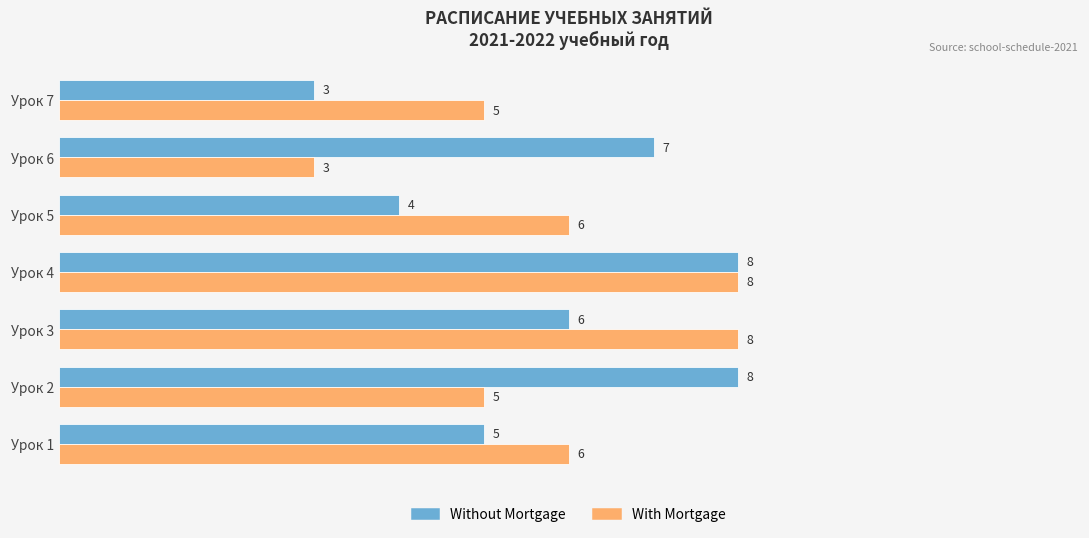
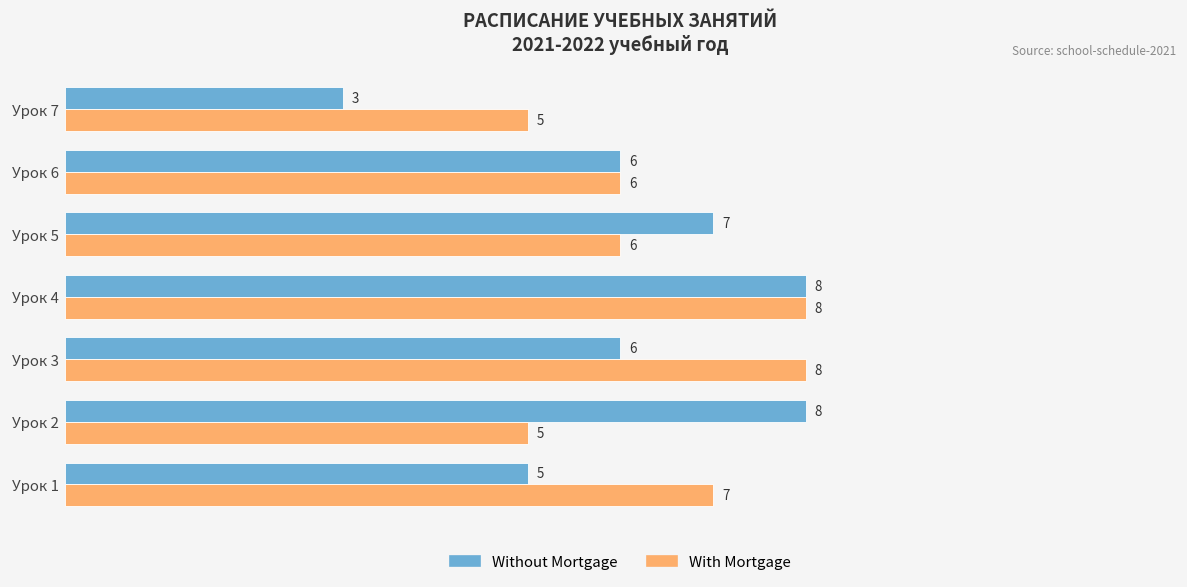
  {
    "Without Mortgage": {
      "Урок 7": 3,
-     "Урок 6": 7,
-     "Урок 5": 4,
+     "Урок 6": 6,
+     "Урок 5": 7,
      "Урок 4": 8,
      "Урок 3": 6,
      "Урок 2": 8,
      "Урок 1": 5
    },
    "With Mortgage": {
      "Урок 7": 5,
-     "Урок 6": 3,
+     "Урок 6": 6,
      "Урок 5": 6,
      "Урок 4": 8,
      "Урок 3": 8,
      "Урок 2": 5,
-     "Урок 1": 6
+     "Урок 1": 7
    }
  }
